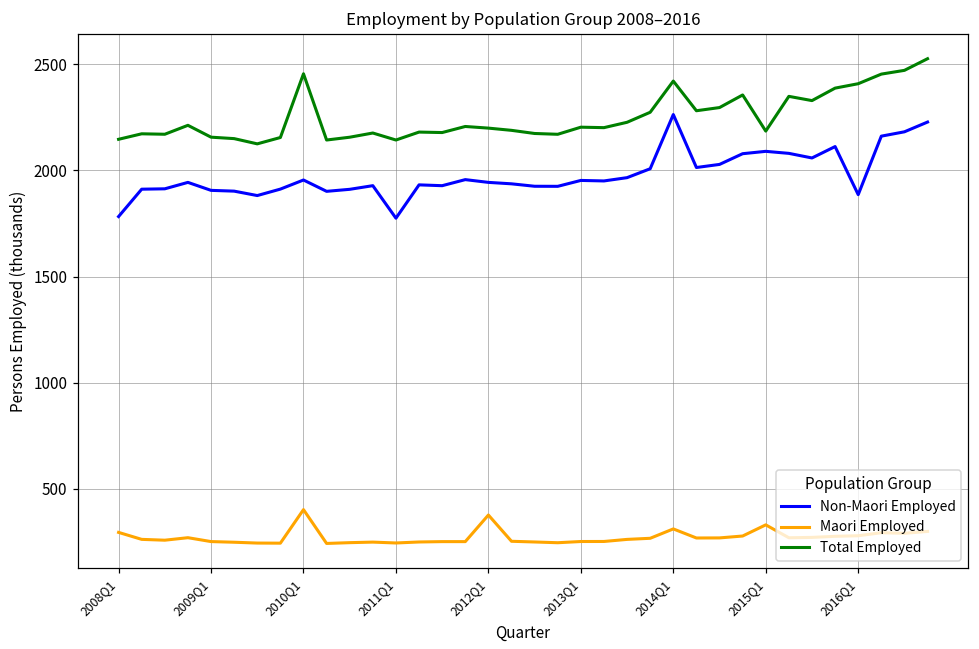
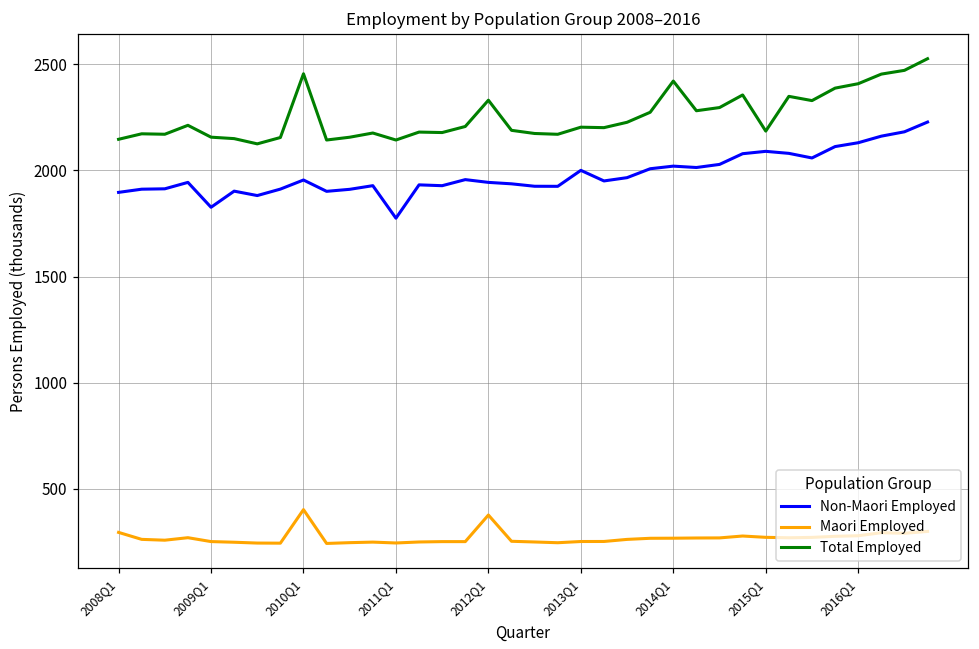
  {
    "Non-Maori Employed": {
-     "2008Q1": 1780,
-     "2009Q1": 1910,
+     "2008Q1": 1900,
+     "2009Q1": 1830,
      "2010Q1": 1960,
      "2011Q1": 1780,
      "2012Q1": 1940,
-     "2013Q1": 1950,
-     "2014Q1": 2260,
+     "2013Q1": 2000,
+     "2014Q1": 2020,
      "2015Q1": 2090,
-     "2016Q1": 1890
+     "2016Q1": 2130
    },
    "Maori Employed": {
      "2008Q1": 290,
      "2009Q1": 250,
      "2010Q1": 400,
      "2011Q1": 240,
      "2012Q1": 380,
      "2013Q1": 250,
-     "2014Q1": 310,
-     "2015Q1": 330
+     "2014Q1": 270,
+     "2015Q1": 270
    },
    "Total Employed": {
      "2008Q1": 2150,
      "2009Q1": 2160,
      "2010Q1": 2460,
      "2011Q1": 2140,
-     "2012Q1": 2200,
+     "2012Q1": 2330,
      "2013Q1": 2200,
      "2014Q1": 2420,
      "2015Q1": 2190,
      "2016Q1": 2410
    }
  }
